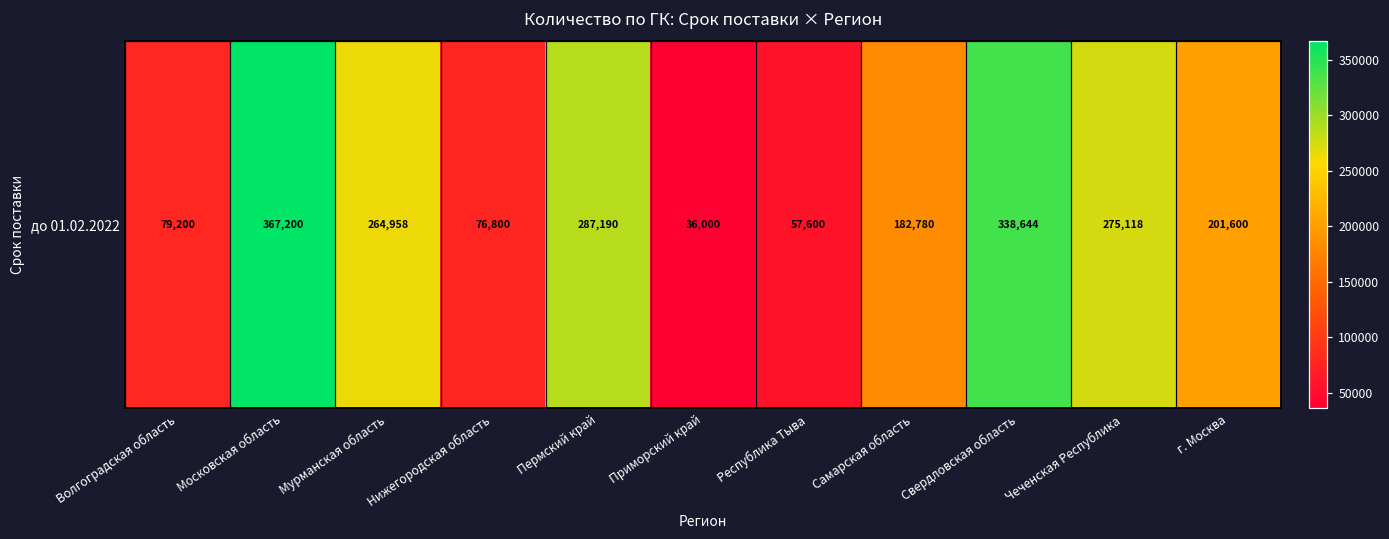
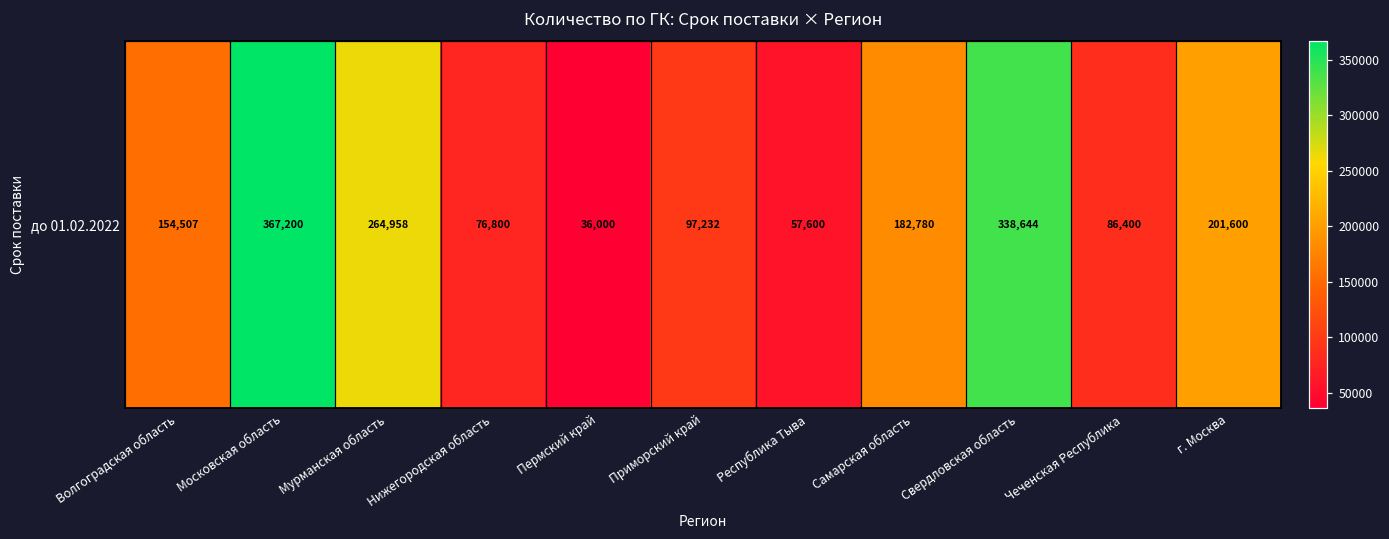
  {
    "до 01.02.2022": {
-     "Волгоградская область": "79,200",
+     "Волгоградская область": "154,507",
      "Московская область": "367,200",
      "Мурманская область": "264,958",
      "Нижегородская область": "76,800",
-     "Пермский край": "287,190",
-     "Приморский край": "36,000",
+     "Пермский край": "36,000",
+     "Приморский край": "97,232",
      "Республика Тыва": "57,600",
      "Самарская область": "182,780",
      "Свердловская область": "338,644",
-     "Чеченская Республика": "275,118",
+     "Чеченская Республика": "86,400",
      "г. Москва": "201,600"
    }
  }
